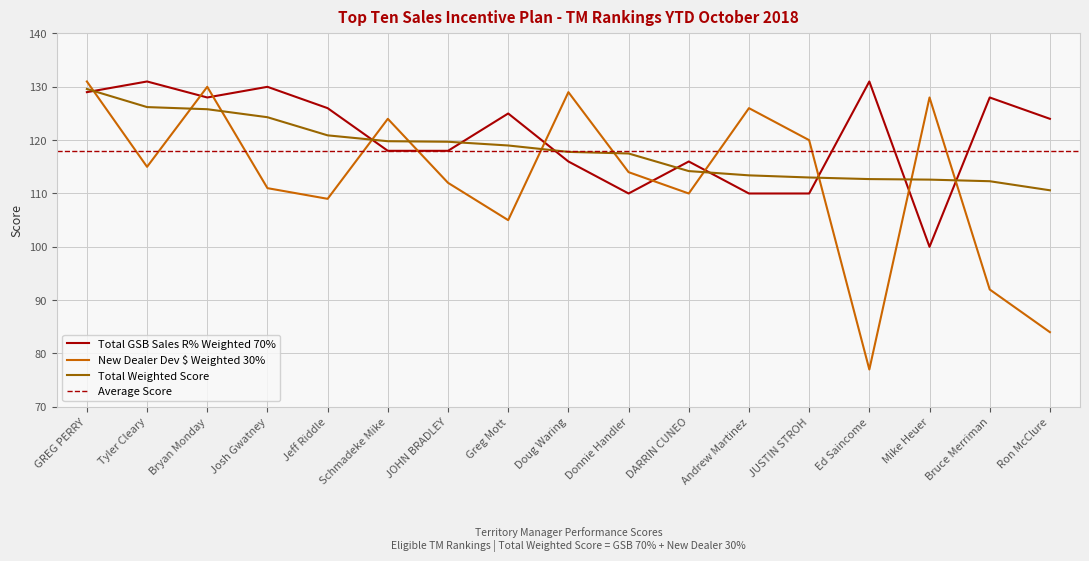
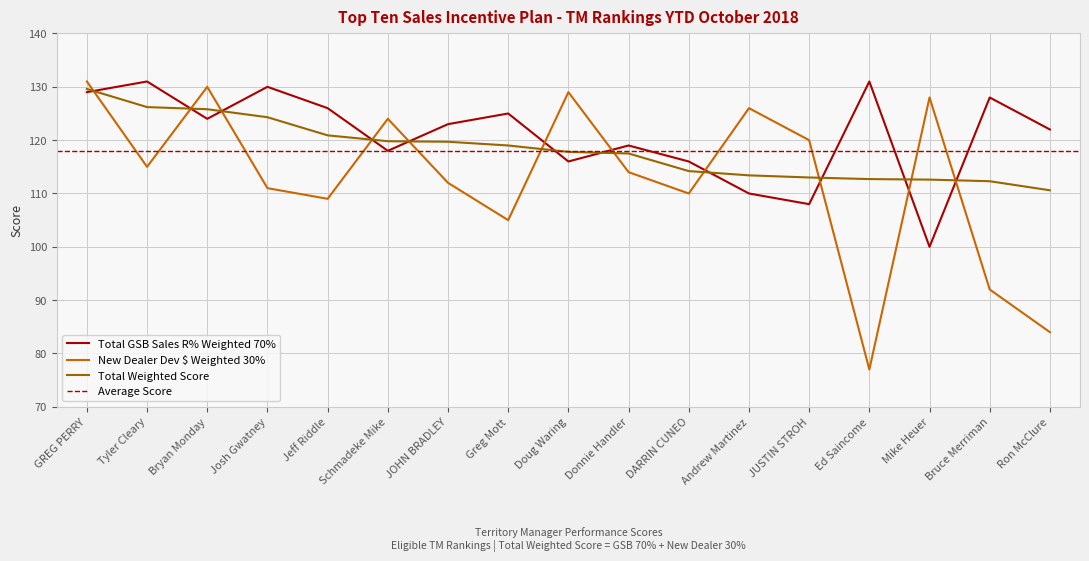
  {
    "Total GSB Sales R% Weighted 70%": {
      "GREG PERRY": 129,
      "Tyler Cleary": 131,
-     "Bryan Monday": 128,
+     "Bryan Monday": 124,
      "Josh Gwatney": 130,
      "Jeff Riddle": 126,
      "Schmadeke Mike": 118,
-     "JOHN BRADLEY": 118,
+     "JOHN BRADLEY": 123,
      "Greg Mott": 125,
      "Doug Waring": 116,
-     "Donnie Handler": 110,
+     "Donnie Handler": 119,
      "DARRIN CUNEO": 116,
      "Andrew Martinez": 110,
-     "JUSTIN STROH": 110,
+     "JUSTIN STROH": 108,
      "Ed Saincome": 131,
      "Mike Heuer": 100,
      "Bruce Merriman": 128,
-     "Ron McClure": 124
+     "Ron McClure": 122
    }
  }
